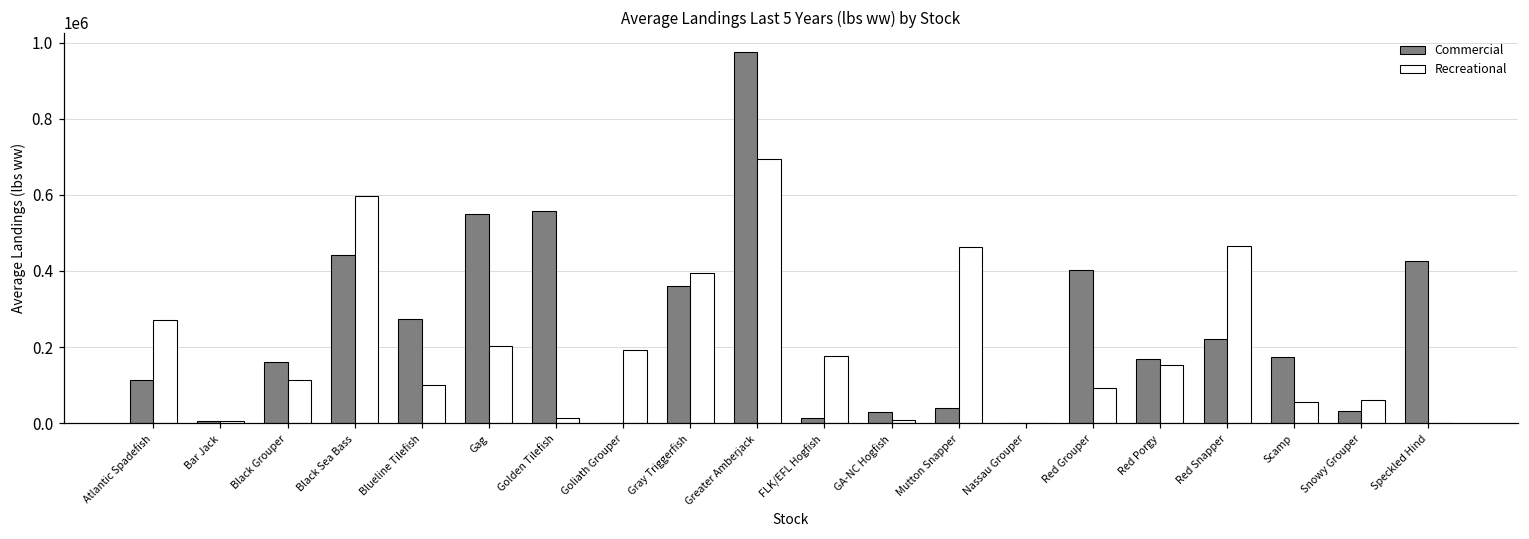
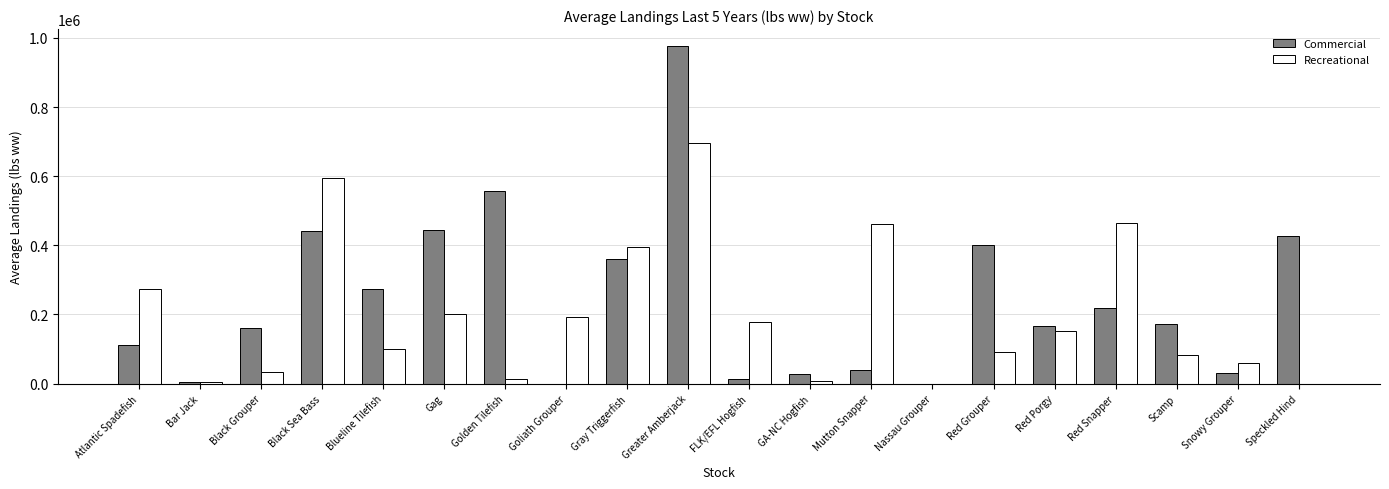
  {
    "Commercial": {
      "Atlantic Spadefish": 110000,
      "Black Grouper": 160000,
      "Black Sea Bass": 440000,
      "Blueline Tilefish": 270000,
-     "Gag": 550000,
+     "Gag": 450000,
      "Golden Tilefish": 560000,
      "Goliath Grouper": 0,
      "Gray Triggerfish": 360000,
      "Greater Amberjack": 980000,
      "FLK/EFL Hogfish": 10000,
      "GA-NC Hogfish": 30000,
      "Mutton Snapper": 40000,
      "Nassau Grouper": 0,
      "Red Grouper": 400000,
      "Red Porgy": 170000,
      "Red Snapper": 220000,
      "Scamp": 170000,
      "Snowy Grouper": 30000,
      "Speckled Hind": 430000
    },
    "Recreational": {
      "Atlantic Spadefish": 270000,
-     "Black Grouper": 110000,
+     "Black Grouper": 30000,
      "Black Sea Bass": 600000,
      "Blueline Tilefish": 100000,
      "Gag": 200000,
      "Golden Tilefish": 10000,
      "Goliath Grouper": 190000,
      "Gray Triggerfish": 390000,
      "Greater Amberjack": 700000,
      "FLK/EFL Hogfish": 180000,
      "Mutton Snapper": 460000,
      "Nassau Grouper": 0,
      "Red Grouper": 90000,
      "Red Porgy": 150000,
      "Red Snapper": 460000,
-     "Scamp": 50000,
+     "Scamp": 80000,
      "Snowy Grouper": 60000
    }
  }
